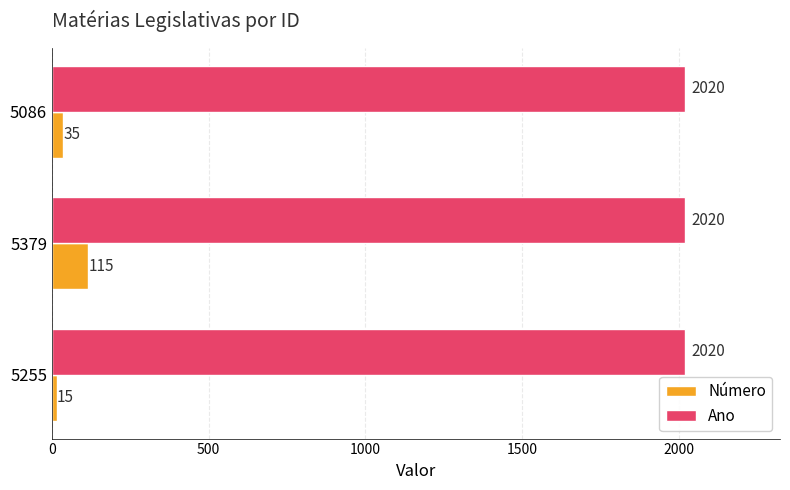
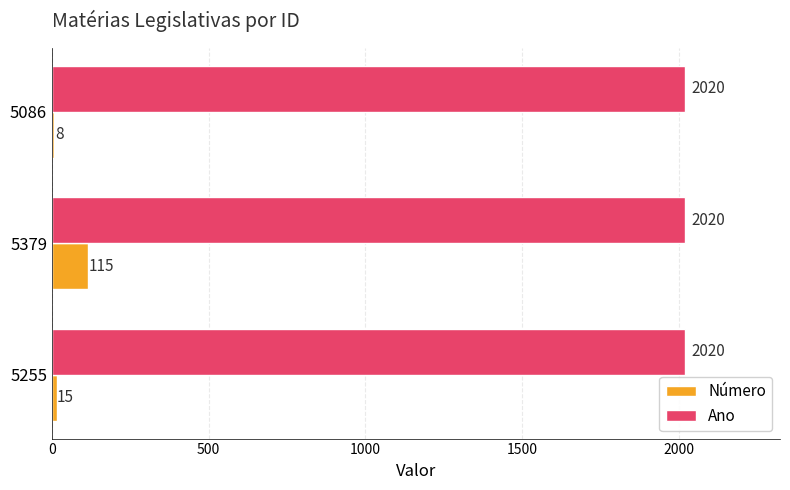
  {
    "Número": {
-     "5086": 35,
+     "5086": 8,
      "5379": 115,
      "5255": 15
    },
    "Ano": {
      "5086": 2020,
      "5379": 2020,
      "5255": 2020
    }
  }
